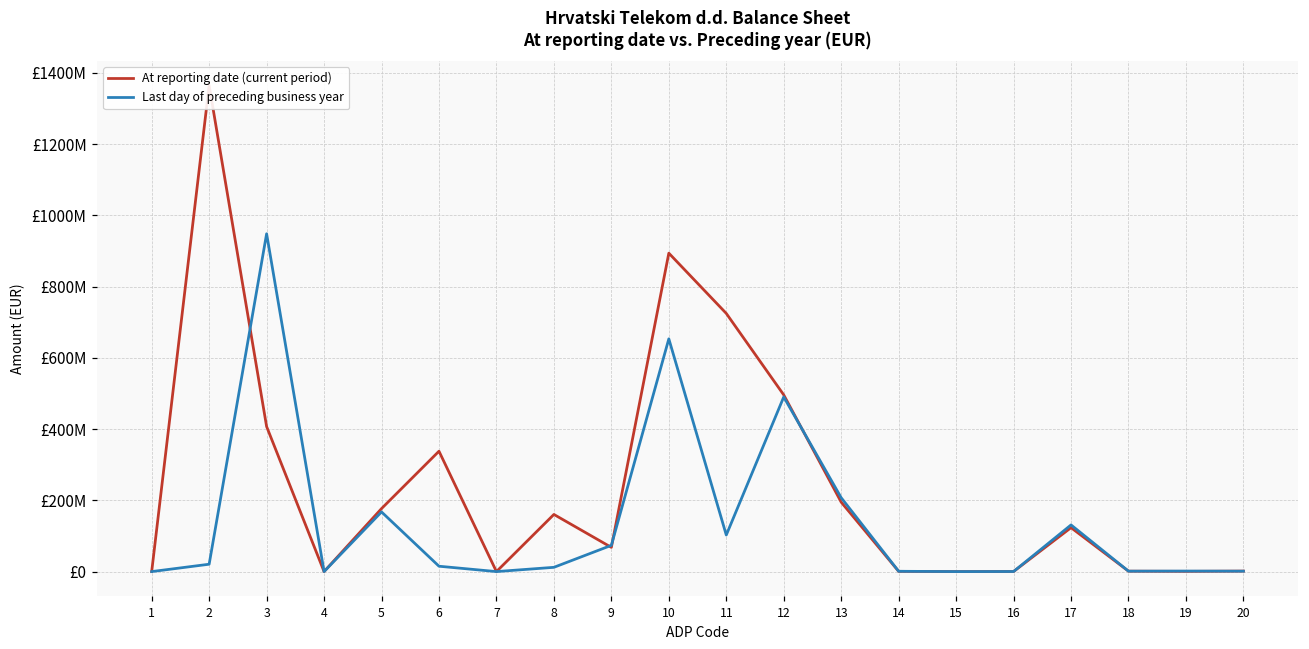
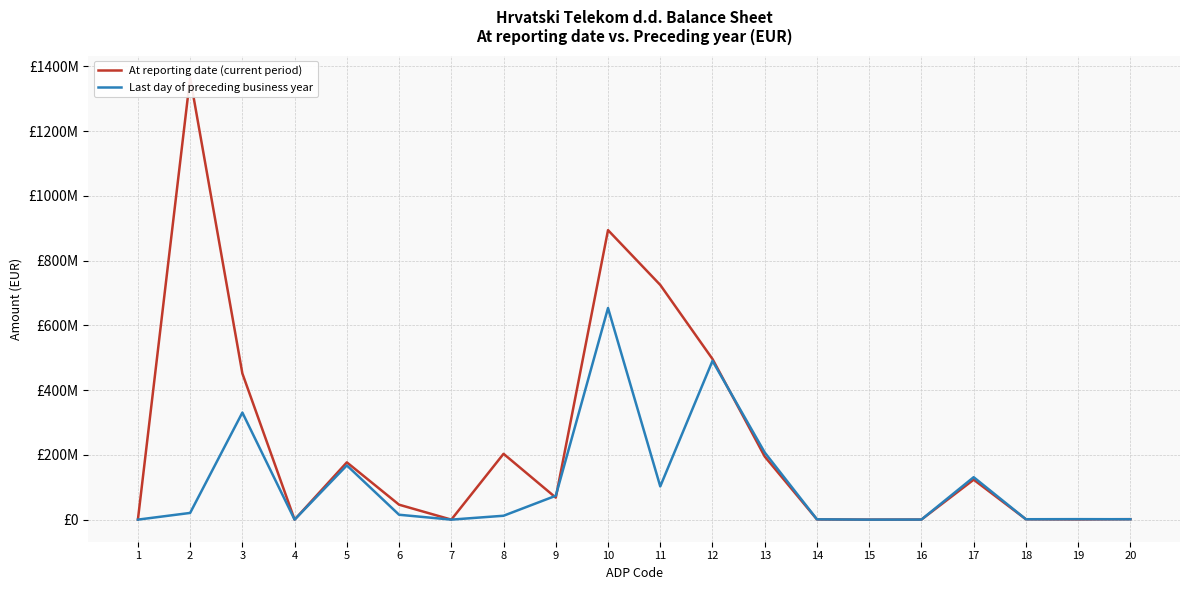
  {
    "At reporting date (current period)": {
-     "3": "£410000000",
+     "3": "£450000000",
      "5": "£180000000",
-     "6": "£340000000",
-     "8": "£160000000",
+     "6": "£50000000",
+     "8": "£200000000",
      "10": "£890000000",
      "11": "£720000000",
      "13": "£190000000"
    },
    "Last day of preceding business year": {
      "2": "£20000000",
-     "3": "£950000000",
+     "3": "£330000000",
      "5": "£170000000",
      "6": "£20000000",
      "8": "£10000000",
      "10": "£650000000",
      "11": "£100000000",
      "13": "£210000000"
    }
  }
